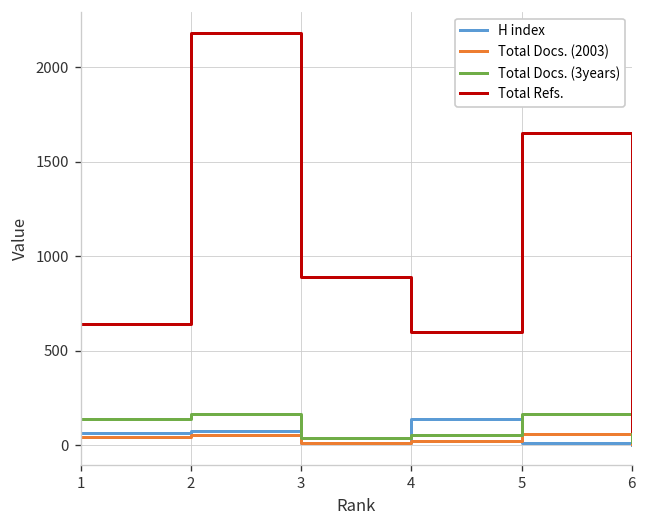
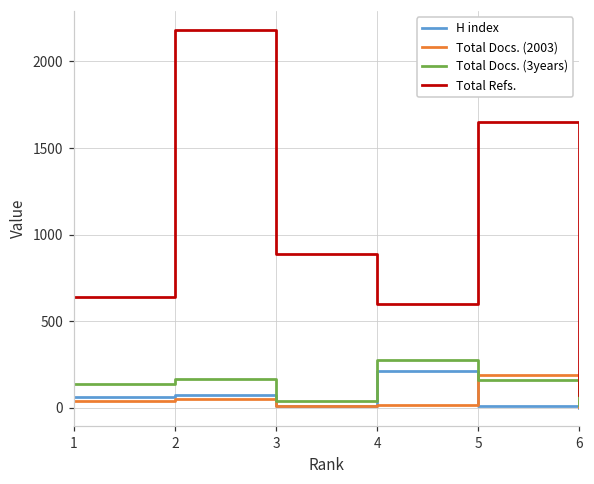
  {
    "H index": {
      "1": 70,
      "2": 70,
-     "4": 140,
+     "4": 210,
      "5": 10
    },
    "Total Docs. (2003)": {
      "1": 40,
      "2": 50,
      "4": 20,
-     "5": 60
+     "5": 190
    },
    "Total Docs. (3years)": {
      "1": 140,
      "2": 170,
      "3": 40,
-     "4": 60,
+     "4": 280,
      "5": 160
    },
    "Total Refs.": {
      "1": 640,
      "2": 2180,
      "3": 890,
      "4": 600,
      "5": 1650,
      "6": 80
    }
  }
